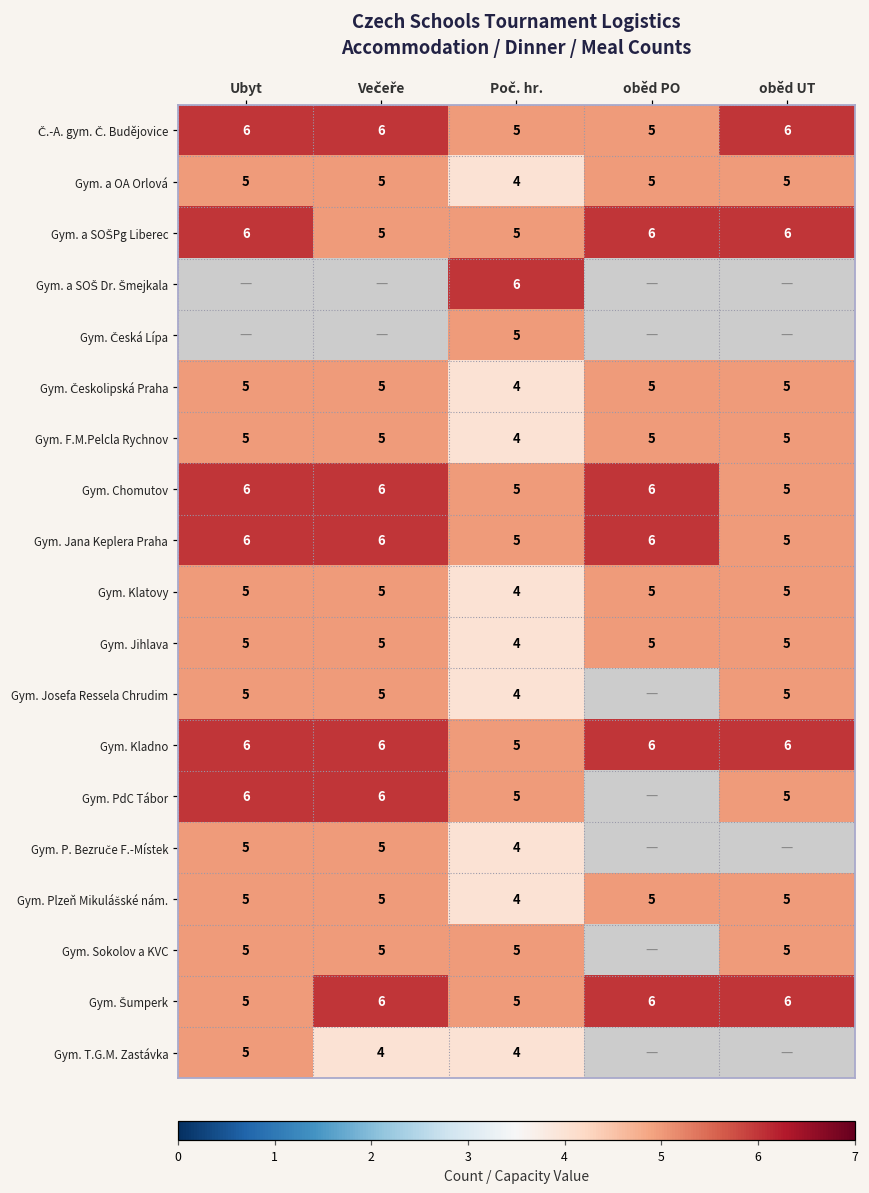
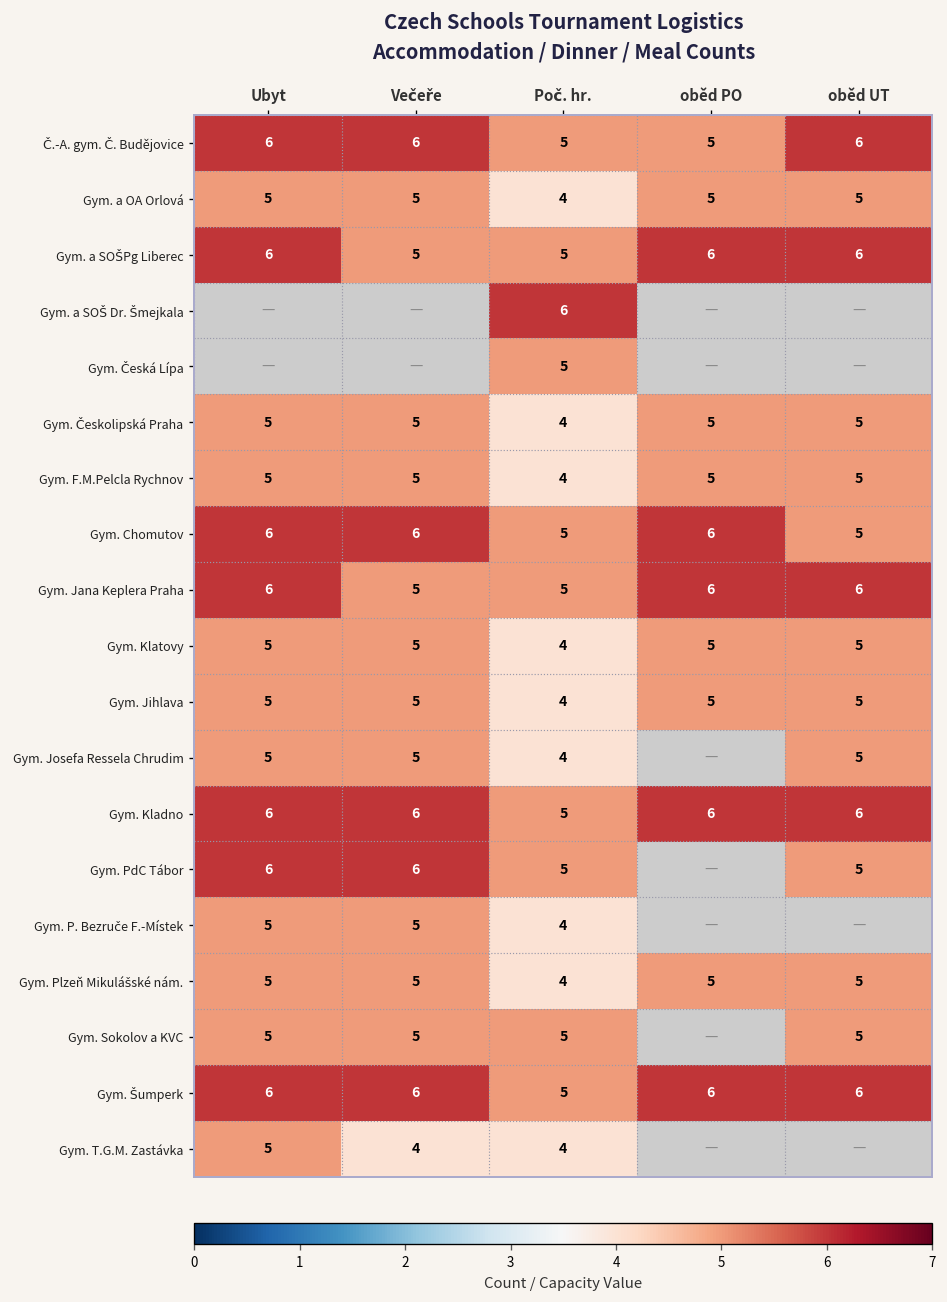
  {
    "Č.-A. gym. Č. Budějovice": {
      "Ubyt": 6,
      "Večeře": 6,
      "Poč. hr.": 5,
      "oběd PO": 5,
      "oběd UT": 6
    },
    "Gym. a OA Orlová": {
      "Ubyt": 5,
      "Večeře": 5,
      "Poč. hr.": 4,
      "oběd PO": 5,
      "oběd UT": 5
    },
    "Gym. a SOŠPg Liberec": {
      "Ubyt": 6,
      "Večeře": 5,
      "Poč. hr.": 5,
      "oběd PO": 6,
      "oběd UT": 6
    },
    "Gym. a SOŠ Dr. Šmejkala": {
      "Poč. hr.": 6
    },
    "Gym. Česká Lípa": {
      "Poč. hr.": 5
    },
    "Gym. Českolipská Praha": {
      "Ubyt": 5,
      "Večeře": 5,
      "Poč. hr.": 4,
      "oběd PO": 5,
      "oběd UT": 5
    },
    "Gym. F.M.Pelcla Rychnov": {
      "Ubyt": 5,
      "Večeře": 5,
      "Poč. hr.": 4,
      "oběd PO": 5,
      "oběd UT": 5
    },
    "Gym. Chomutov": {
      "Ubyt": 6,
      "Večeře": 6,
      "Poč. hr.": 5,
      "oběd PO": 6,
      "oběd UT": 5
    },
    "Gym. Jana Keplera Praha": {
      "Ubyt": 6,
-     "Večeře": 6,
+     "Večeře": 5,
      "Poč. hr.": 5,
      "oběd PO": 6,
-     "oběd UT": 5
+     "oběd UT": 6
    },
    "Gym. Klatovy": {
      "Ubyt": 5,
      "Večeře": 5,
      "Poč. hr.": 4,
      "oběd PO": 5,
      "oběd UT": 5
    },
    "Gym. Jihlava": {
      "Ubyt": 5,
      "Večeře": 5,
      "Poč. hr.": 4,
      "oběd PO": 5,
      "oběd UT": 5
    },
    "Gym. Josefa Ressela Chrudim": {
      "Ubyt": 5,
      "Večeře": 5,
      "Poč. hr.": 4,
      "oběd UT": 5
    },
    "Gym. Kladno": {
      "Ubyt": 6,
      "Večeře": 6,
      "Poč. hr.": 5,
      "oběd PO": 6,
      "oběd UT": 6
    },
    "Gym. PdC Tábor": {
      "Ubyt": 6,
      "Večeře": 6,
      "Poč. hr.": 5,
      "oběd UT": 5
    },
    "Gym. P. Bezruče F.-Místek": {
      "Ubyt": 5,
      "Večeře": 5,
      "Poč. hr.": 4
    },
    "Gym. Plzeň Mikulášské nám.": {
      "Ubyt": 5,
      "Večeře": 5,
      "Poč. hr.": 4,
      "oběd PO": 5,
      "oběd UT": 5
    },
    "Gym. Sokolov a KVC": {
      "Ubyt": 5,
      "Večeře": 5,
      "Poč. hr.": 5,
      "oběd UT": 5
    },
    "Gym. Šumperk": {
-     "Ubyt": 5,
+     "Ubyt": 6,
      "Večeře": 6,
      "Poč. hr.": 5,
      "oběd PO": 6,
      "oběd UT": 6
    },
    "Gym. T.G.M. Zastávka": {
      "Ubyt": 5,
      "Večeře": 4,
      "Poč. hr.": 4
    }
  }
